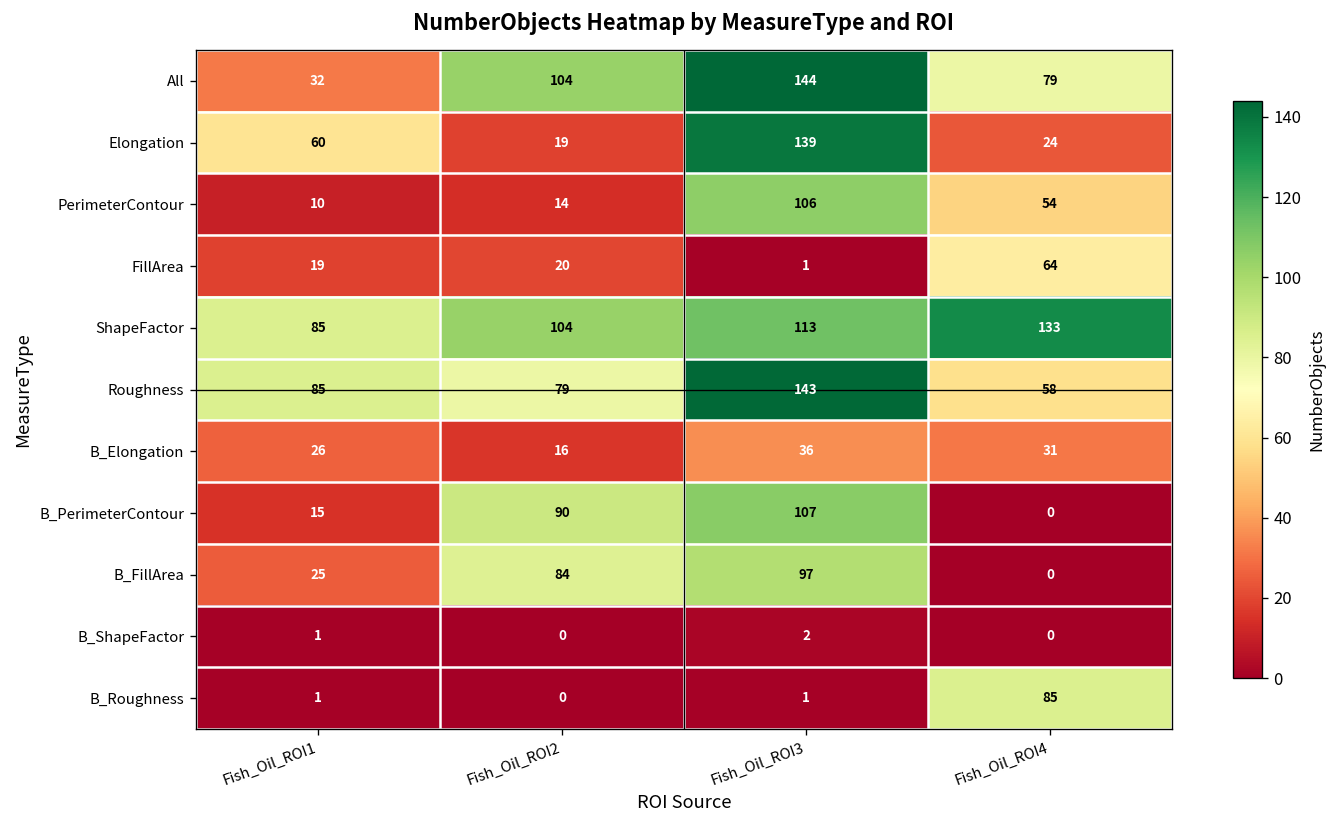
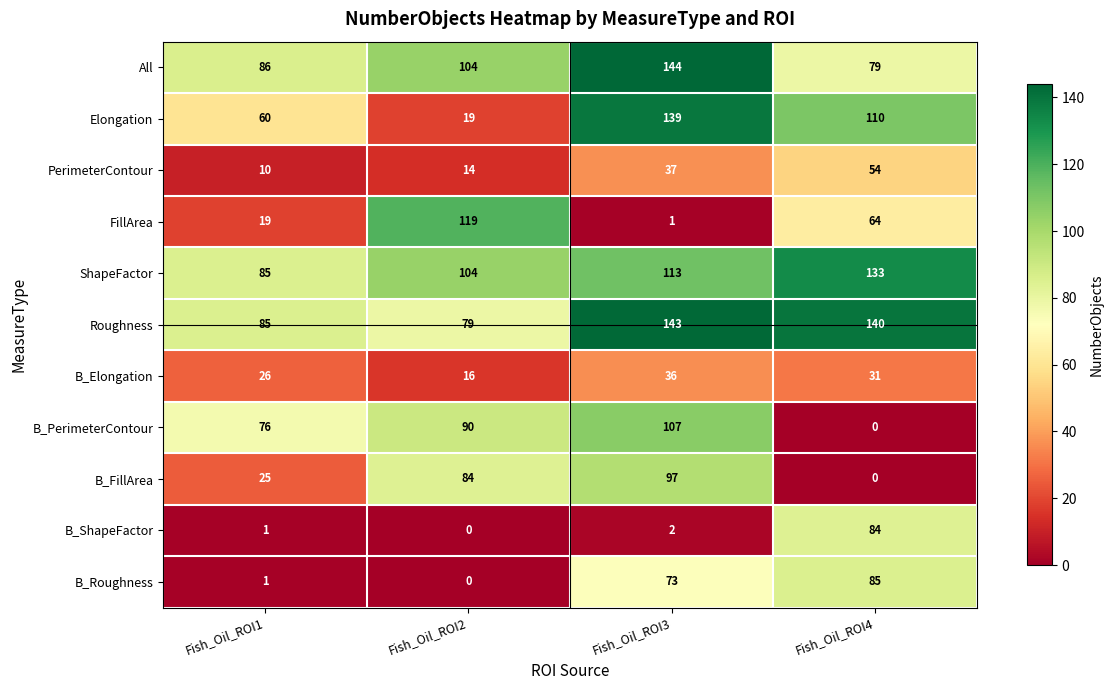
  {
    "All": {
-     "Fish_Oil_ROI1": 32,
+     "Fish_Oil_ROI1": 86,
      "Fish_Oil_ROI2": 104,
      "Fish_Oil_ROI3": 144,
      "Fish_Oil_ROI4": 79
    },
    "Elongation": {
      "Fish_Oil_ROI1": 60,
      "Fish_Oil_ROI2": 19,
      "Fish_Oil_ROI3": 139,
-     "Fish_Oil_ROI4": 24
+     "Fish_Oil_ROI4": 110
    },
    "PerimeterContour": {
      "Fish_Oil_ROI1": 10,
      "Fish_Oil_ROI2": 14,
-     "Fish_Oil_ROI3": 106,
+     "Fish_Oil_ROI3": 37,
      "Fish_Oil_ROI4": 54
    },
    "FillArea": {
      "Fish_Oil_ROI1": 19,
-     "Fish_Oil_ROI2": 20,
+     "Fish_Oil_ROI2": 119,
      "Fish_Oil_ROI3": 1,
      "Fish_Oil_ROI4": 64
    },
    "ShapeFactor": {
      "Fish_Oil_ROI1": 85,
      "Fish_Oil_ROI2": 104,
      "Fish_Oil_ROI3": 113,
      "Fish_Oil_ROI4": 133
    },
    "Roughness": {
      "Fish_Oil_ROI1": 85,
      "Fish_Oil_ROI2": 79,
      "Fish_Oil_ROI3": 143,
-     "Fish_Oil_ROI4": 58
+     "Fish_Oil_ROI4": 140
    },
    "B_Elongation": {
      "Fish_Oil_ROI1": 26,
      "Fish_Oil_ROI2": 16,
      "Fish_Oil_ROI3": 36,
      "Fish_Oil_ROI4": 31
    },
    "B_PerimeterContour": {
-     "Fish_Oil_ROI1": 15,
+     "Fish_Oil_ROI1": 76,
      "Fish_Oil_ROI2": 90,
      "Fish_Oil_ROI3": 107,
      "Fish_Oil_ROI4": 0
    },
    "B_FillArea": {
      "Fish_Oil_ROI1": 25,
      "Fish_Oil_ROI2": 84,
      "Fish_Oil_ROI3": 97,
      "Fish_Oil_ROI4": 0
    },
    "B_ShapeFactor": {
      "Fish_Oil_ROI1": 1,
      "Fish_Oil_ROI2": 0,
      "Fish_Oil_ROI3": 2,
-     "Fish_Oil_ROI4": 0
+     "Fish_Oil_ROI4": 84
    },
    "B_Roughness": {
      "Fish_Oil_ROI1": 1,
      "Fish_Oil_ROI2": 0,
-     "Fish_Oil_ROI3": 1,
+     "Fish_Oil_ROI3": 73,
      "Fish_Oil_ROI4": 85
    }
  }
